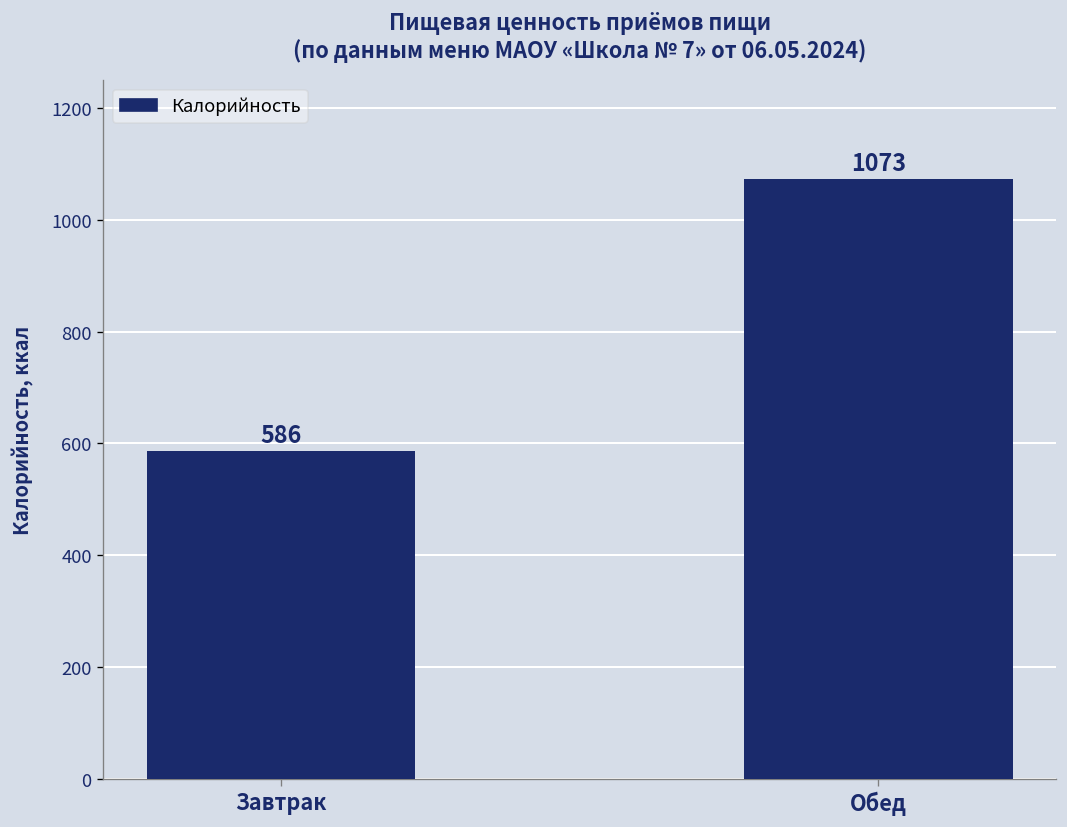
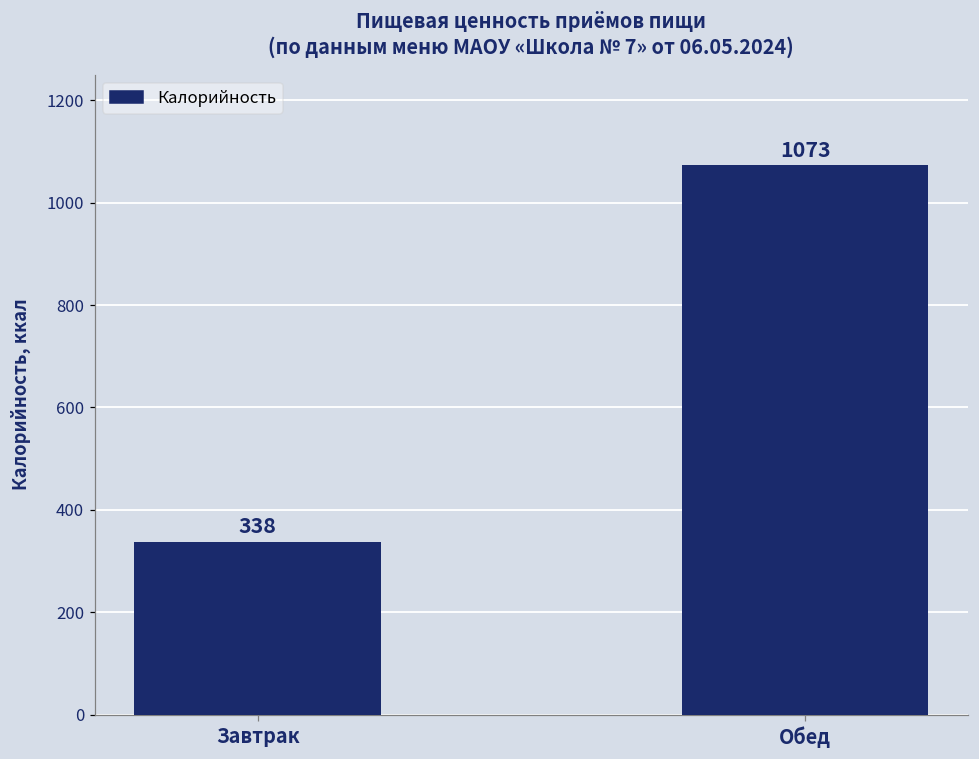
  {
-   "Завтрак": 586,
+   "Завтрак": 338,
    "Обед": 1073
  }
